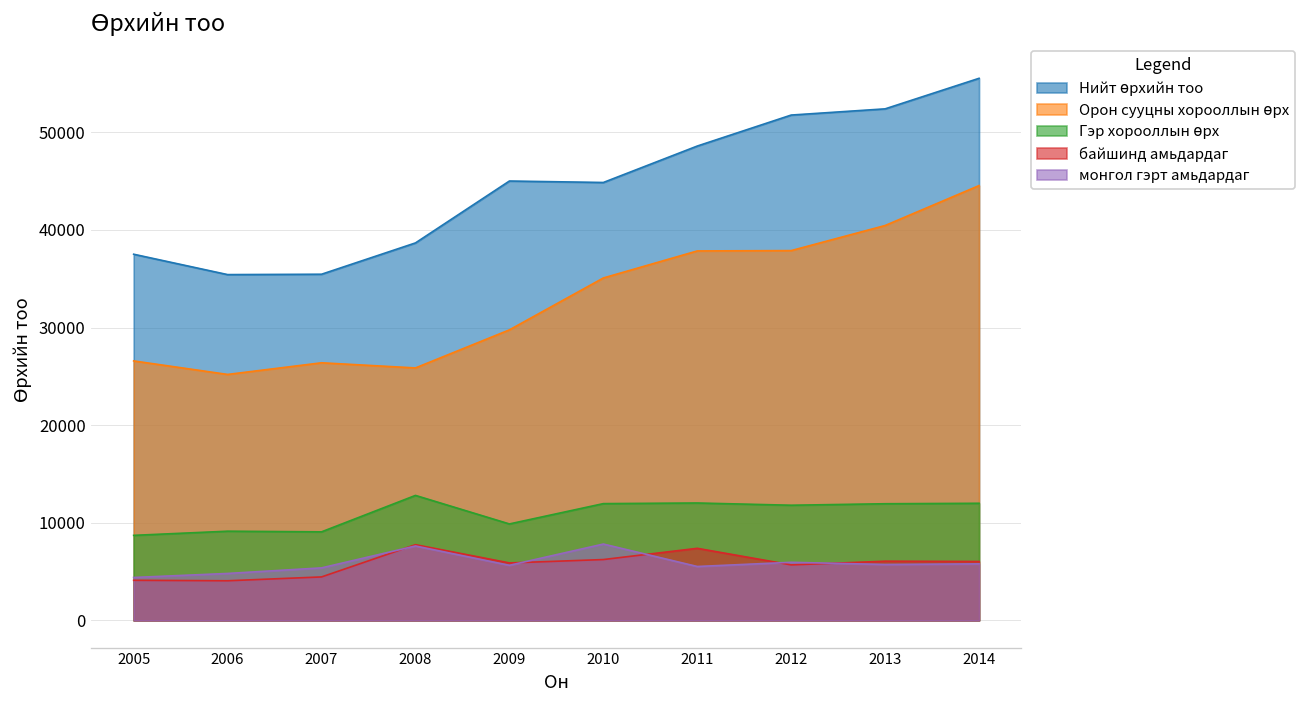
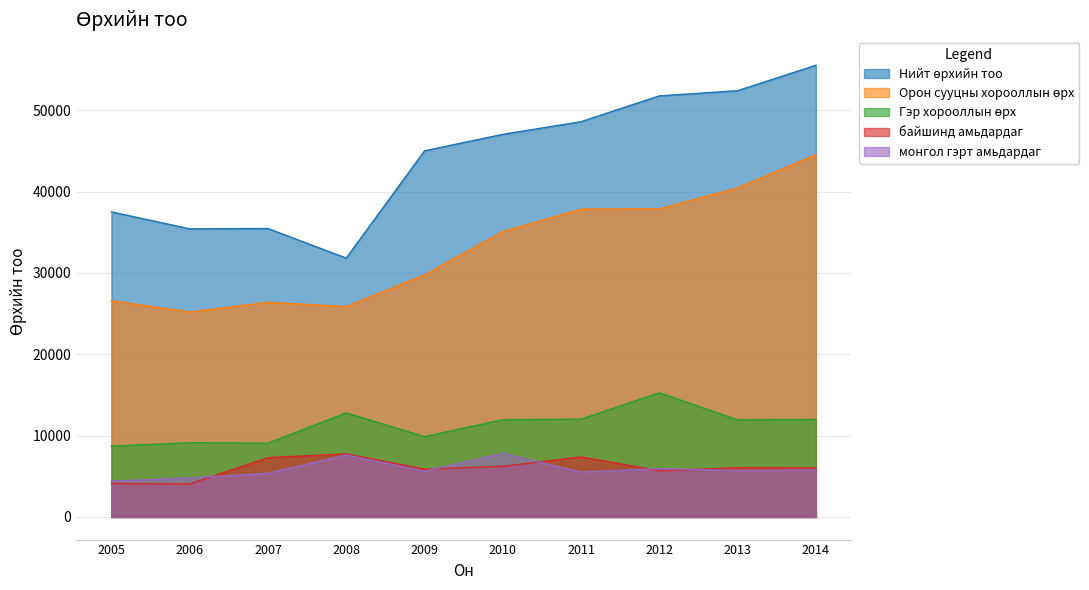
  {
    "Нийт өрхийн тоо": {
      "2005": 38000,
      "2006": 35000,
      "2007": 35000,
-     "2008": 39000,
+     "2008": 32000,
      "2009": 45000,
-     "2010": 45000,
+     "2010": 47000,
      "2011": 49000,
      "2012": 52000,
      "2013": 52000,
      "2014": 56000
    },
    "Орон сууцны хорооллын өрх": {
      "2005": 27000,
      "2006": 25000,
      "2007": 26000,
      "2008": 26000,
      "2009": 30000,
      "2010": 35000,
      "2011": 38000,
      "2012": 38000,
      "2013": 40000,
      "2014": 45000
    },
    "Гэр хорооллын өрх": {
      "2005": 9000,
      "2006": 9000,
      "2007": 9000,
      "2008": 13000,
      "2009": 10000,
      "2010": 12000,
      "2011": 12000,
-     "2012": 12000,
+     "2012": 15000,
      "2013": 12000,
      "2014": 12000
    },
    "байшинд амьдардаг": {
      "2006": 4000,
-     "2007": 4000,
+     "2007": 7000,
      "2010": 6000,
      "2011": 7000,
      "2013": 6000
    },
    "монгол гэрт амьдардаг": {
      "2006": 5000,
      "2007": 5000,
      "2010": 8000,
      "2011": 6000,
      "2013": 6000
    }
  }
